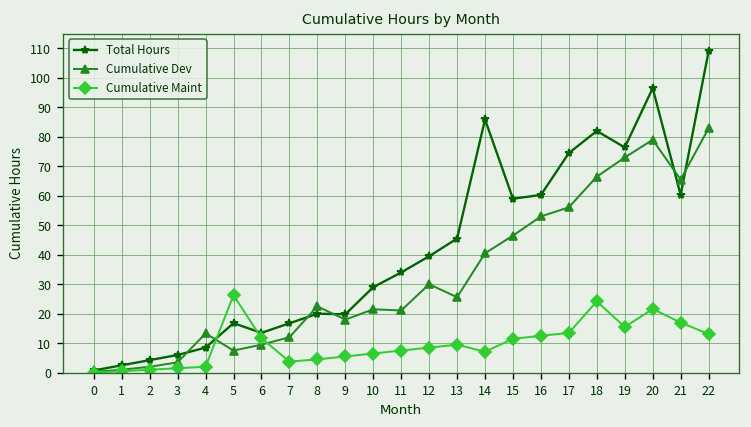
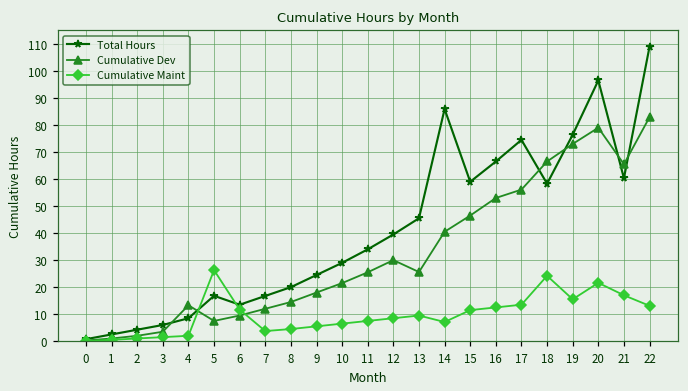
  {
    "Total Hours": {
      "1": 3,
      "2": 4,
      "3": 6,
      "4": 9,
      "5": 17,
      "6": 14,
      "7": 17,
      "8": 20,
-     "9": 20,
+     "9": 25,
      "10": 29,
      "11": 34,
      "12": 40,
      "13": 46,
      "14": 86,
      "15": 59,
-     "16": 60,
+     "16": 67,
      "17": 75,
-     "18": 82,
+     "18": 58,
      "19": 76,
      "20": 97,
      "21": 60,
      "22": 109
    },
    "Cumulative Dev": {
      "3": 4,
      "4": 13,
      "5": 8,
      "6": 10,
      "7": 12,
-     "8": 23,
+     "8": 15,
      "9": 18,
      "10": 22,
-     "11": 21,
+     "11": 26,
      "12": 30,
      "13": 26,
      "14": 41,
      "15": 47,
      "16": 53,
      "17": 56,
      "18": 67,
      "19": 73,
      "20": 79,
      "21": 66,
      "22": 83
    },
    "Cumulative Maint": {
      "3": 2,
      "4": 2,
      "5": 26,
      "6": 12,
      "7": 4,
      "8": 5,
      "9": 6,
      "10": 7,
      "11": 8,
      "12": 9,
      "13": 10,
      "14": 7,
      "15": 12,
      "16": 13,
      "17": 14,
      "18": 24,
      "19": 16,
      "20": 22,
      "21": 17,
      "22": 13
    }
  }
